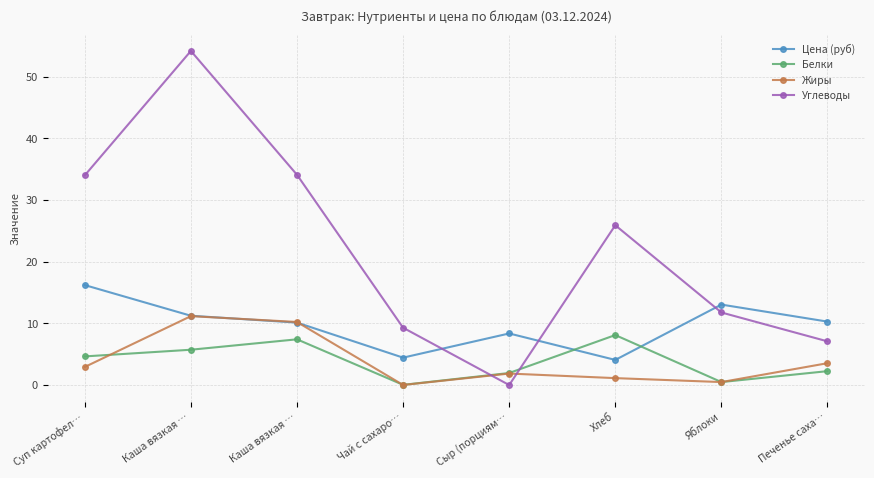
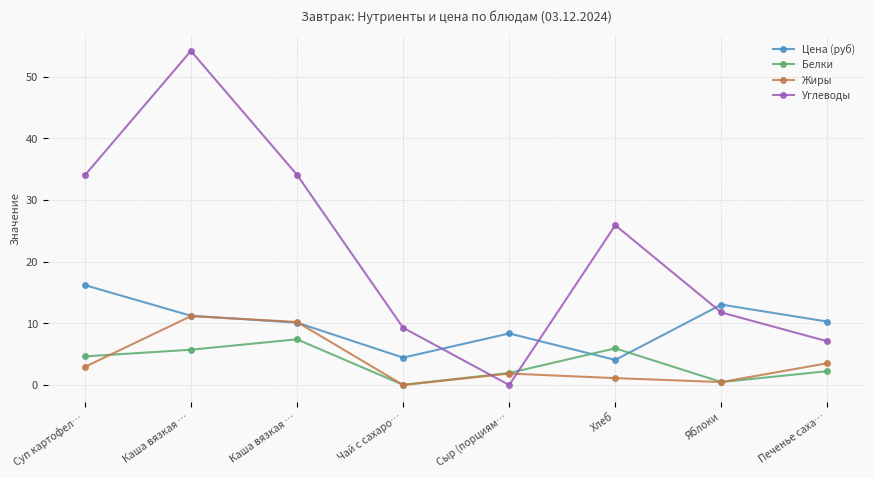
  {
    "Цена (руб)": {
      "Суп картофел…": 16,
      "Чай с сахаро…": 4,
      "Сыр (порциям…": 8,
      "Хлеб": 4,
      "Яблоки": 13,
      "Печенье саха…": 10
    },
    "Белки": {
      "Суп картофел…": 5,
-     "Хлеб": 8,
+     "Хлеб": 6,
      "Печенье саха…": 2
    },
    "Жиры": {
      "Суп картофел…": 3,
      "Хлеб": 1,
      "Печенье саха…": 4
    },
    "Углеводы": {
      "Суп картофел…": 34,
      "Чай с сахаро…": 9,
      "Сыр (порциям…": 0,
      "Хлеб": 26,
      "Яблоки": 12,
      "Печенье саха…": 7
    }
  }
